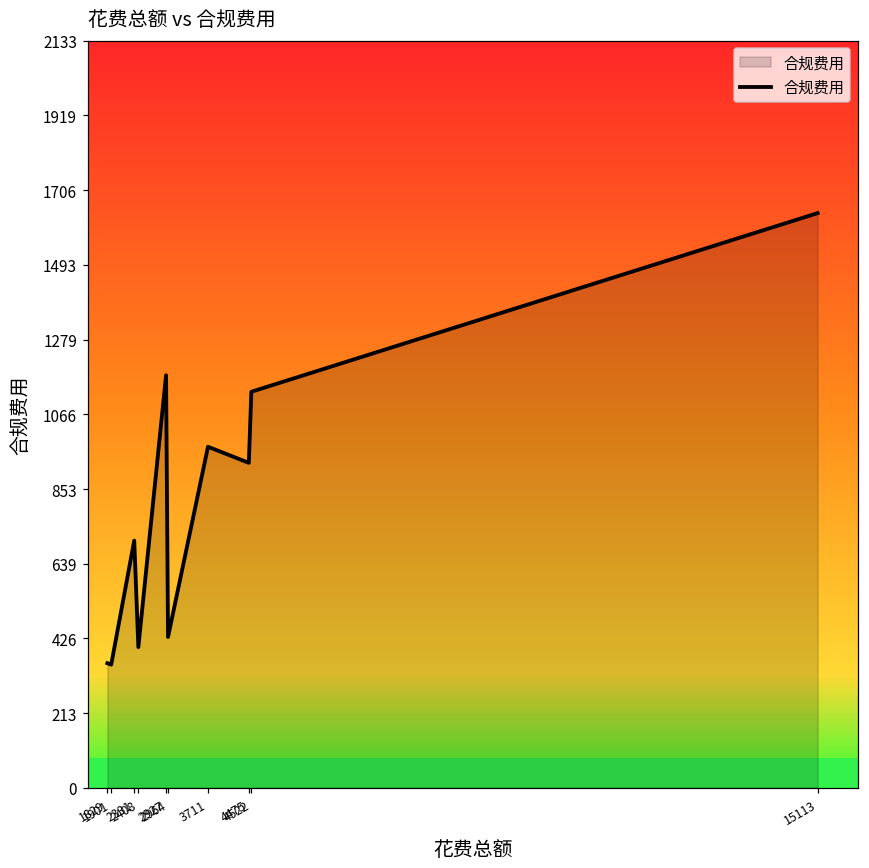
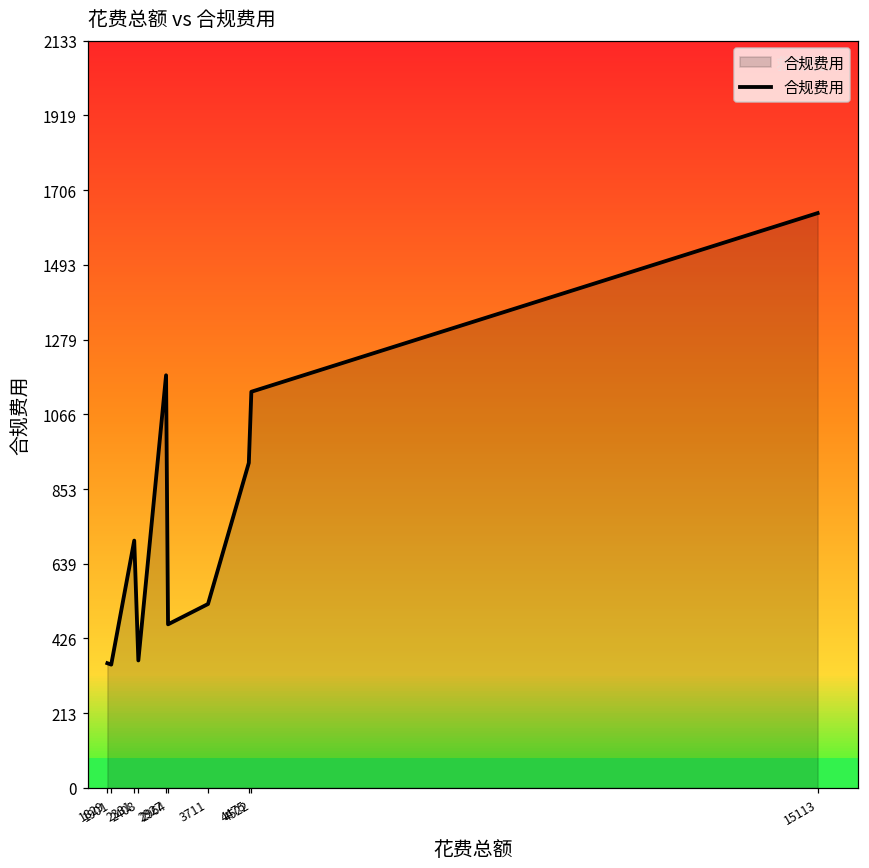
  {
    "1829": 360,
    "1901": 350,
    "2331": 710,
-   "2408": 400,
+   "2408": 360,
    "2927": 1180,
-   "2964": 430,
-   "3711": 970,
+   "2964": 470,
+   "3711": 530,
    "4475": 930,
    "4522": 1130,
    "15113": 1640
  }
